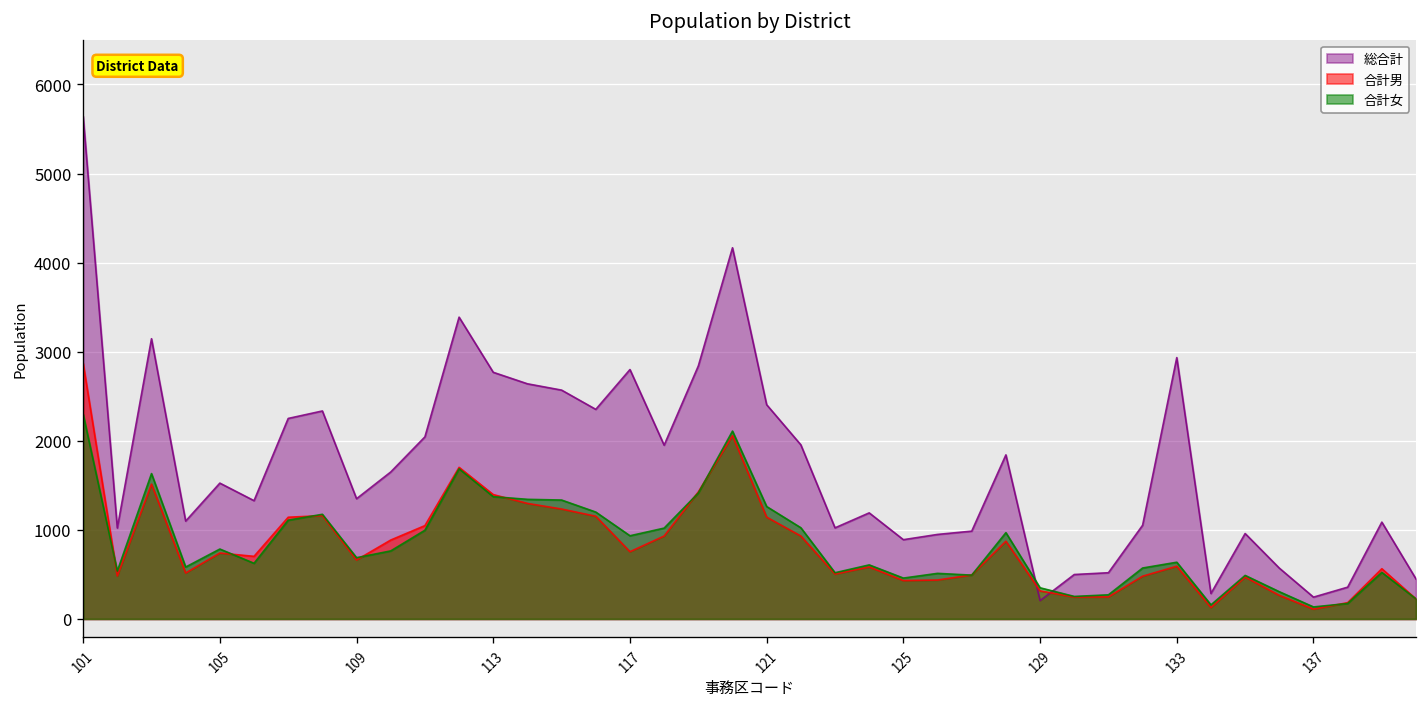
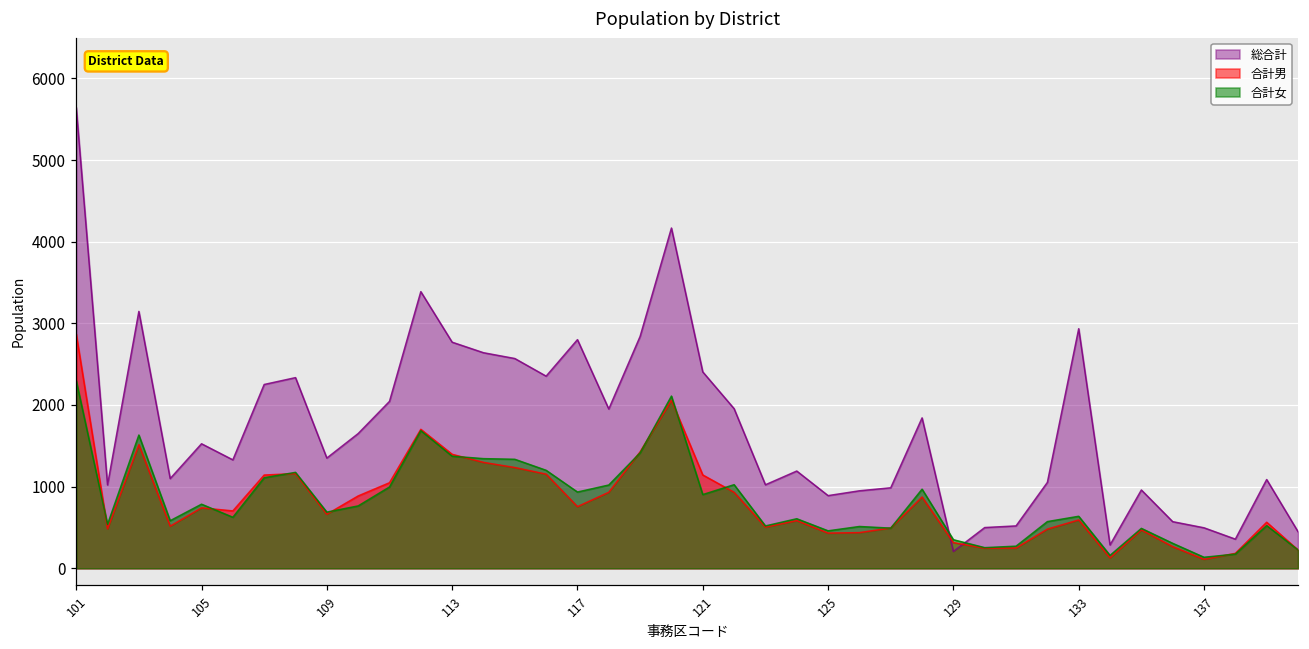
  {
    "総合計": {
      "101": 5600,
      "105": 1500,
      "109": 1400,
      "113": 2800,
      "117": 2800,
      "121": 2400,
      "125": 900,
      "129": 200,
      "133": 2900,
-     "137": 200
+     "137": 500
    },
    "合計男": {
      "101": 2900,
      "105": 700,
      "117": 800,
      "121": 1100,
      "129": 300,
      "133": 600
    },
    "合計女": {
      "101": 2300,
      "105": 800,
      "117": 900,
-     "121": 1300,
+     "121": 900,
      "129": 400,
      "133": 600
    }
  }
